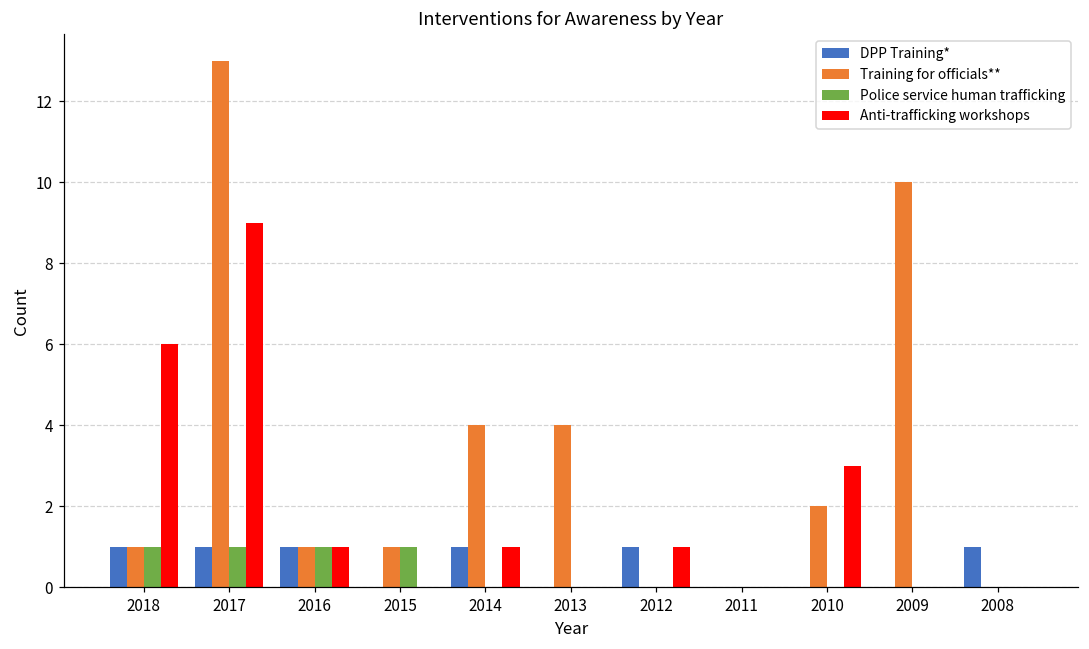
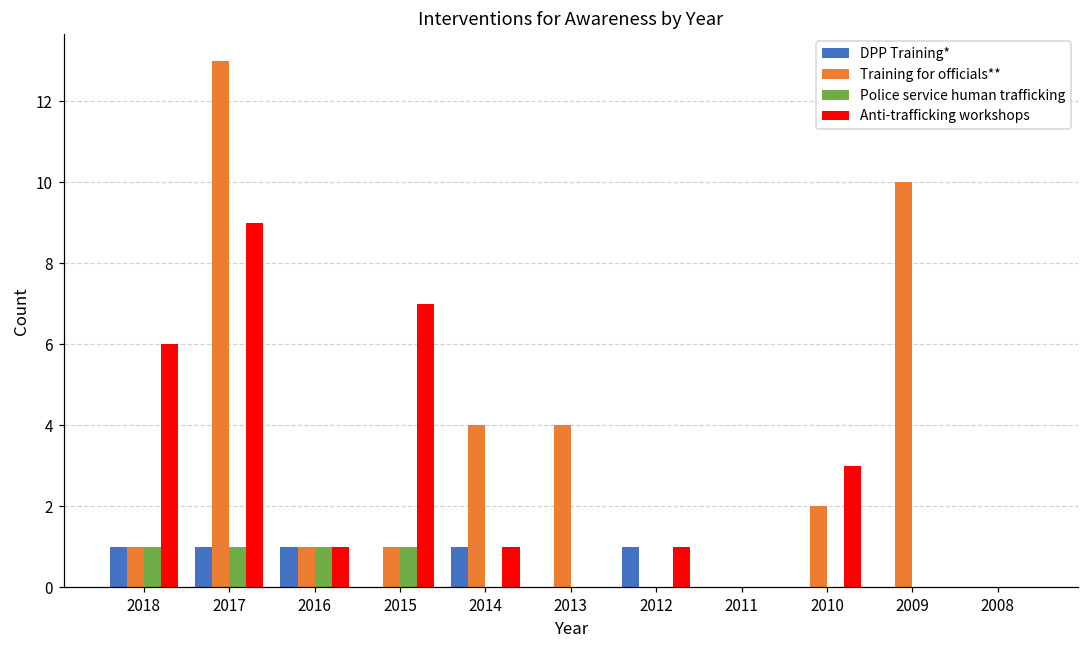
  {
    "DPP Training*": {
      "2018": 1,
      "2017": 1,
      "2016": 1,
      "2015": 0,
      "2014": 1,
      "2013": 0,
      "2012": 1,
      "2011": 0,
      "2010": 0,
      "2009": 0,
-     "2008": 1
+     "2008": 0
    },
    "Training for officials**": {
      "2018": 1,
      "2017": 13,
      "2016": 1,
      "2015": 1,
      "2014": 4,
      "2013": 4,
      "2012": 0,
      "2011": 0,
      "2010": 2,
      "2009": 10,
      "2008": 0
    },
    "Police service human trafficking": {
      "2018": 1,
      "2017": 1,
      "2016": 1,
      "2015": 1,
      "2014": 0,
      "2013": 0,
      "2012": 0,
      "2011": 0,
      "2010": 0,
      "2009": 0,
      "2008": 0
    },
    "Anti-trafficking workshops": {
      "2018": 6,
      "2017": 9,
      "2016": 1,
-     "2015": 0,
+     "2015": 7,
      "2014": 1,
      "2013": 0,
      "2012": 1,
      "2011": 0,
      "2010": 3,
      "2009": 0,
      "2008": 0
    }
  }
